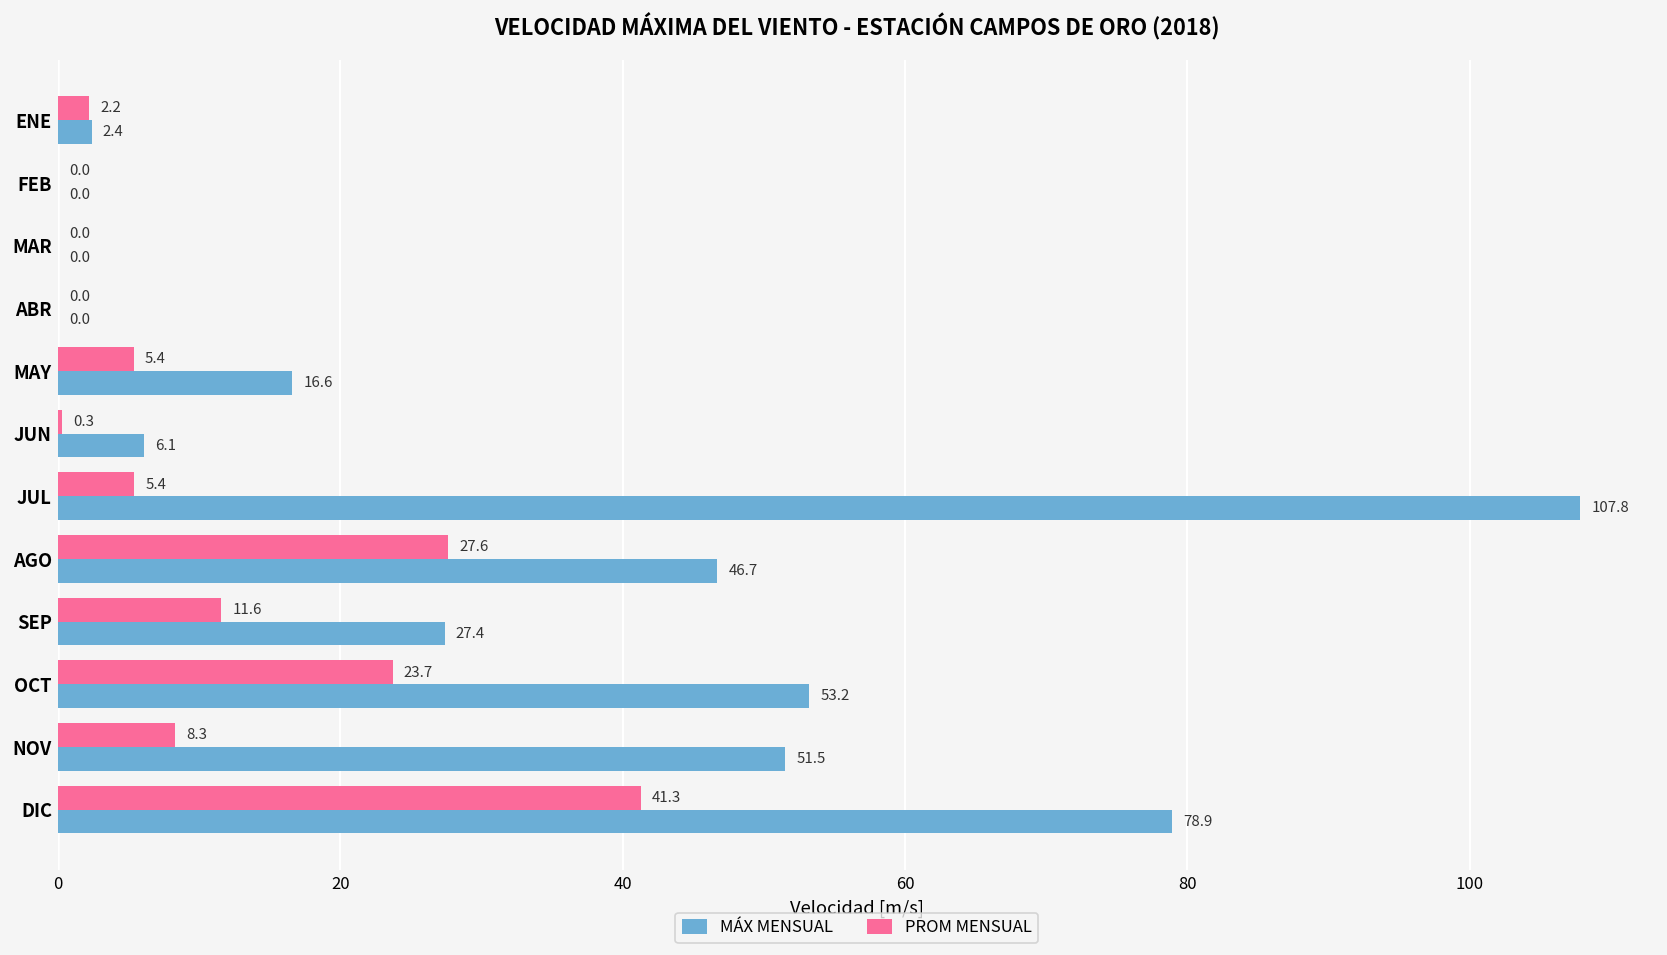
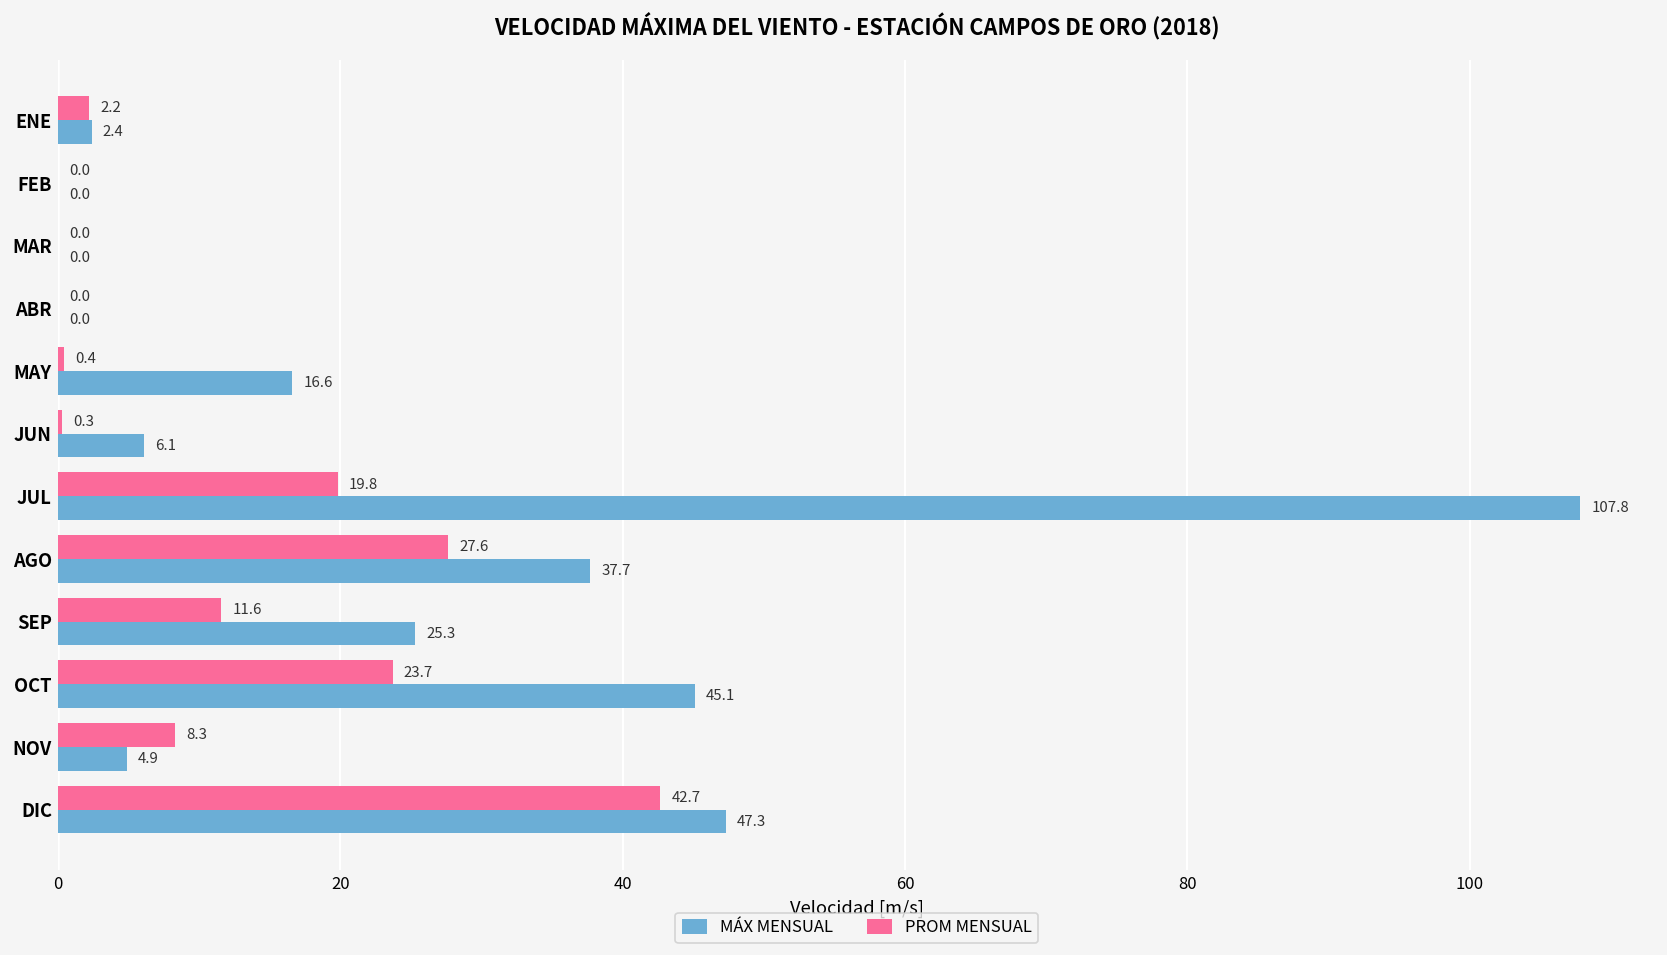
  {
    "MÁX MENSUAL": {
      "ENE": 2.4,
      "FEB": 0.0,
      "MAR": 0.0,
      "ABR": 0.0,
      "MAY": 16.6,
      "JUN": 6.1,
      "JUL": 107.8,
-     "AGO": 46.7,
-     "SEP": 27.4,
-     "OCT": 53.2,
-     "NOV": 51.5,
-     "DIC": 78.9
+     "AGO": 37.7,
+     "SEP": 25.3,
+     "OCT": 45.1,
+     "NOV": 4.9,
+     "DIC": 47.3
    },
    "PROM MENSUAL": {
      "ENE": 2.2,
      "FEB": 0.0,
      "MAR": 0.0,
      "ABR": 0.0,
-     "MAY": 5.4,
+     "MAY": 0.4,
      "JUN": 0.3,
-     "JUL": 5.4,
+     "JUL": 19.8,
      "AGO": 27.6,
      "SEP": 11.6,
      "OCT": 23.7,
      "NOV": 8.3,
-     "DIC": 41.3
+     "DIC": 42.7
    }
  }
